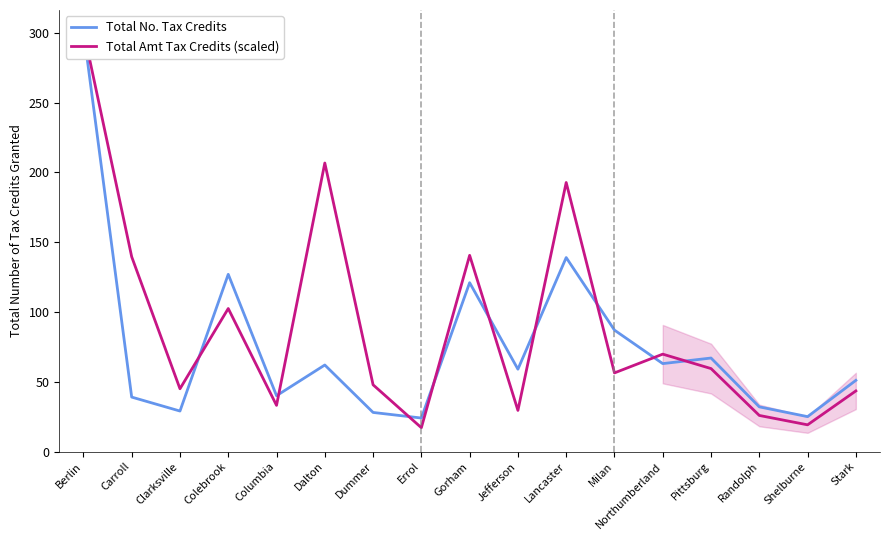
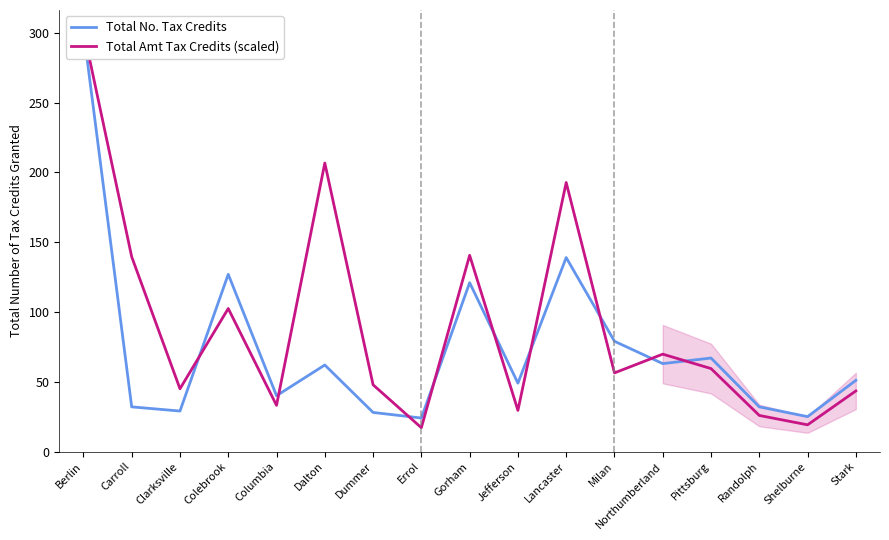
  {
    "Total No. Tax Credits": {
-     "Carroll": 39,
+     "Carroll": 32,
      "Clarksville": 29,
      "Colebrook": 127,
      "Columbia": 40,
      "Dalton": 62,
      "Dummer": 28,
      "Errol": 24,
      "Gorham": 121,
-     "Jefferson": 59,
+     "Jefferson": 49,
      "Lancaster": 139,
-     "Milan": 87,
+     "Milan": 79,
      "Northumberland": 63,
      "Pittsburg": 67,
      "Stark": 51
    }
  }
